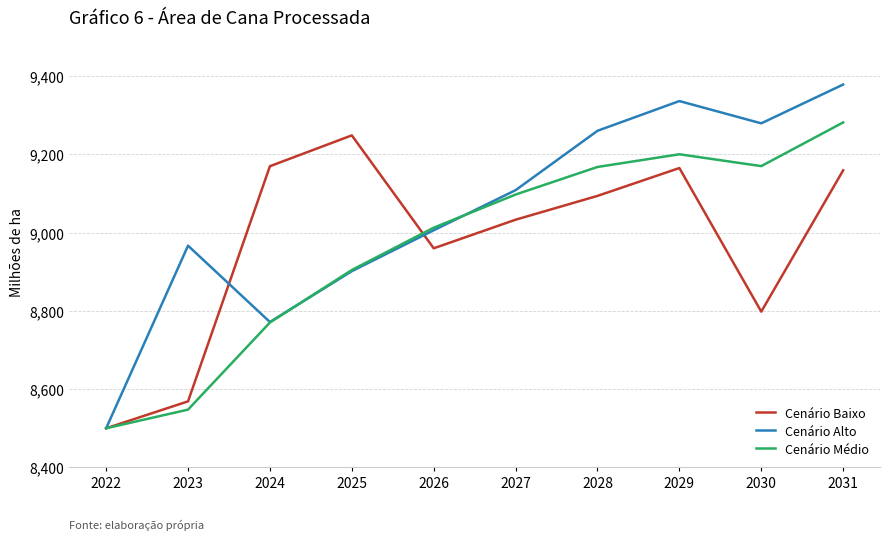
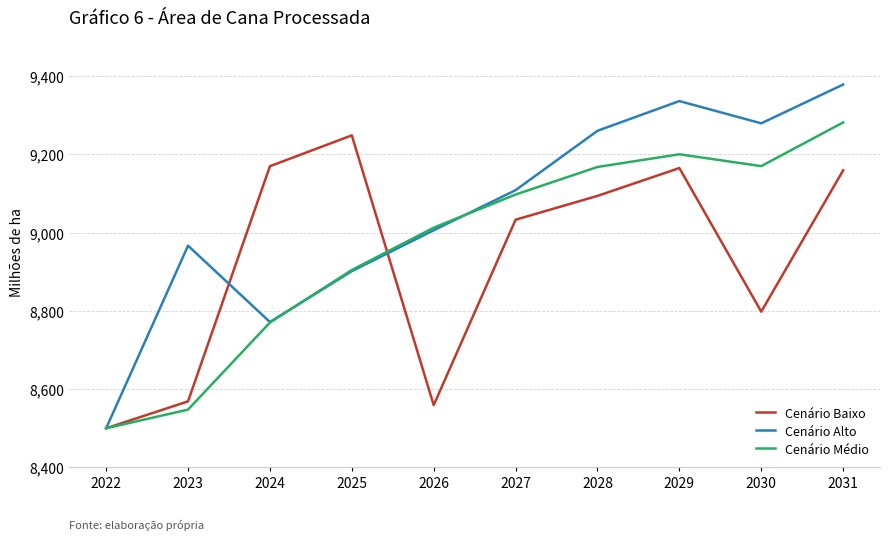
  {
    "Cenário Baixo": {
      "2023": "8,570",
      "2024": "9,170",
      "2025": "9,250",
-     "2026": "8,960",
+     "2026": "8,560",
      "2027": "9,030",
      "2028": "9,090",
      "2029": "9,160",
      "2030": "8,800",
      "2031": "9,160"
    },
    "Cenário Alto": {
      "2023": "8,970",
      "2027": "9,110",
      "2028": "9,260",
      "2029": "9,340",
      "2030": "9,280",
      "2031": "9,380"
    },
    "Cenário Médio": {
      "2023": "8,550",
      "2027": "9,100",
      "2028": "9,170",
      "2029": "9,200",
      "2030": "9,170",
      "2031": "9,280"
    }
  }
